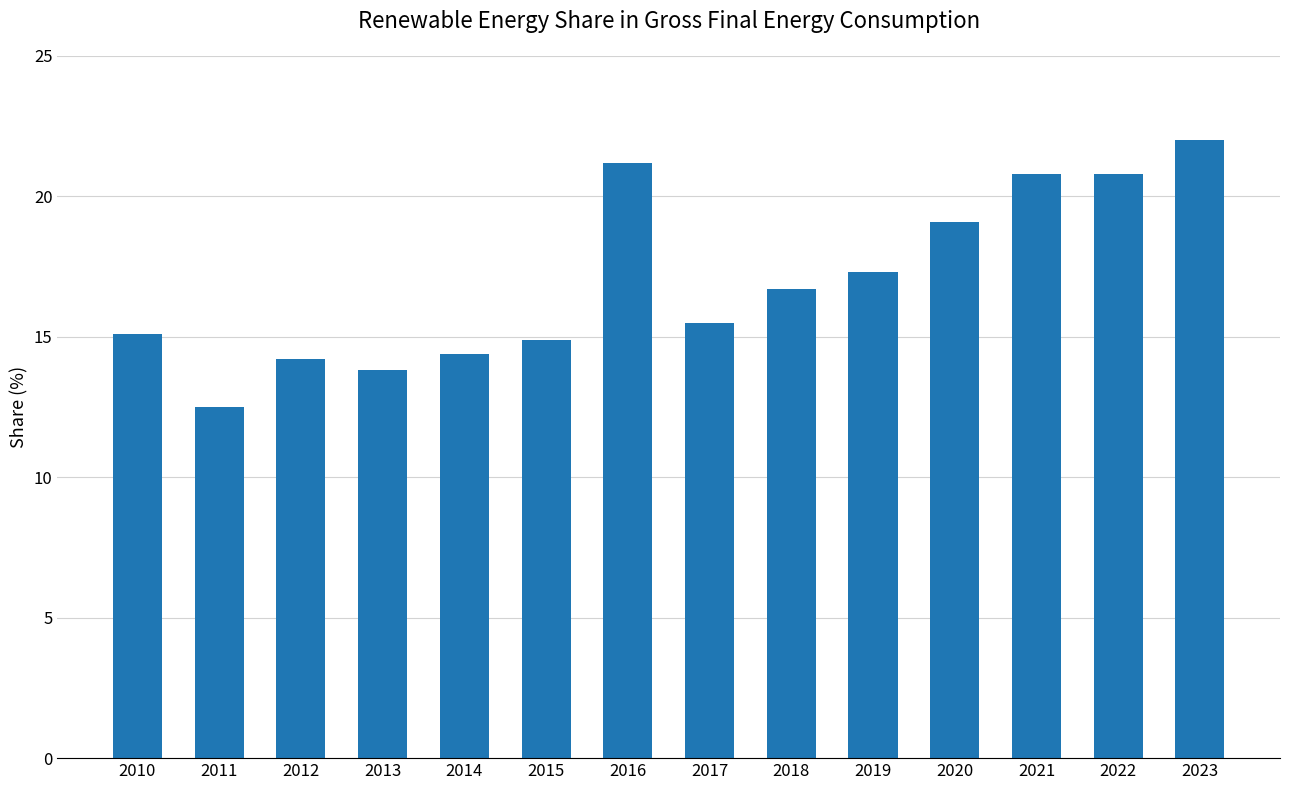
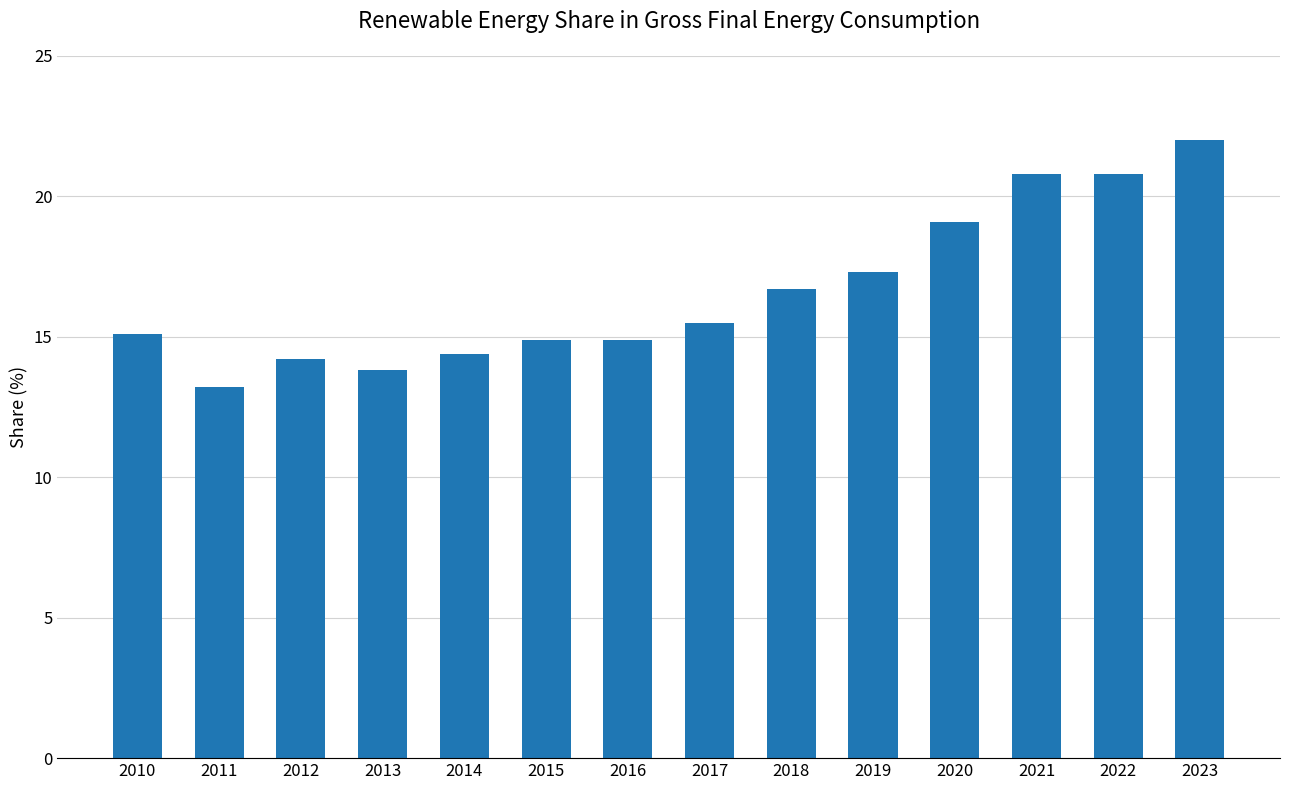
  {
    "2010": 15.1,
-   "2011": 12.5,
+   "2011": 13.2,
    "2012": 14.2,
    "2013": 13.8,
    "2014": 14.4,
    "2015": 14.9,
-   "2016": 21.2,
+   "2016": 14.9,
    "2017": 15.5,
    "2018": 16.7,
    "2019": 17.3,
    "2020": 19.1,
    "2021": 20.8,
    "2022": 20.8,
    "2023": 22.0
  }
